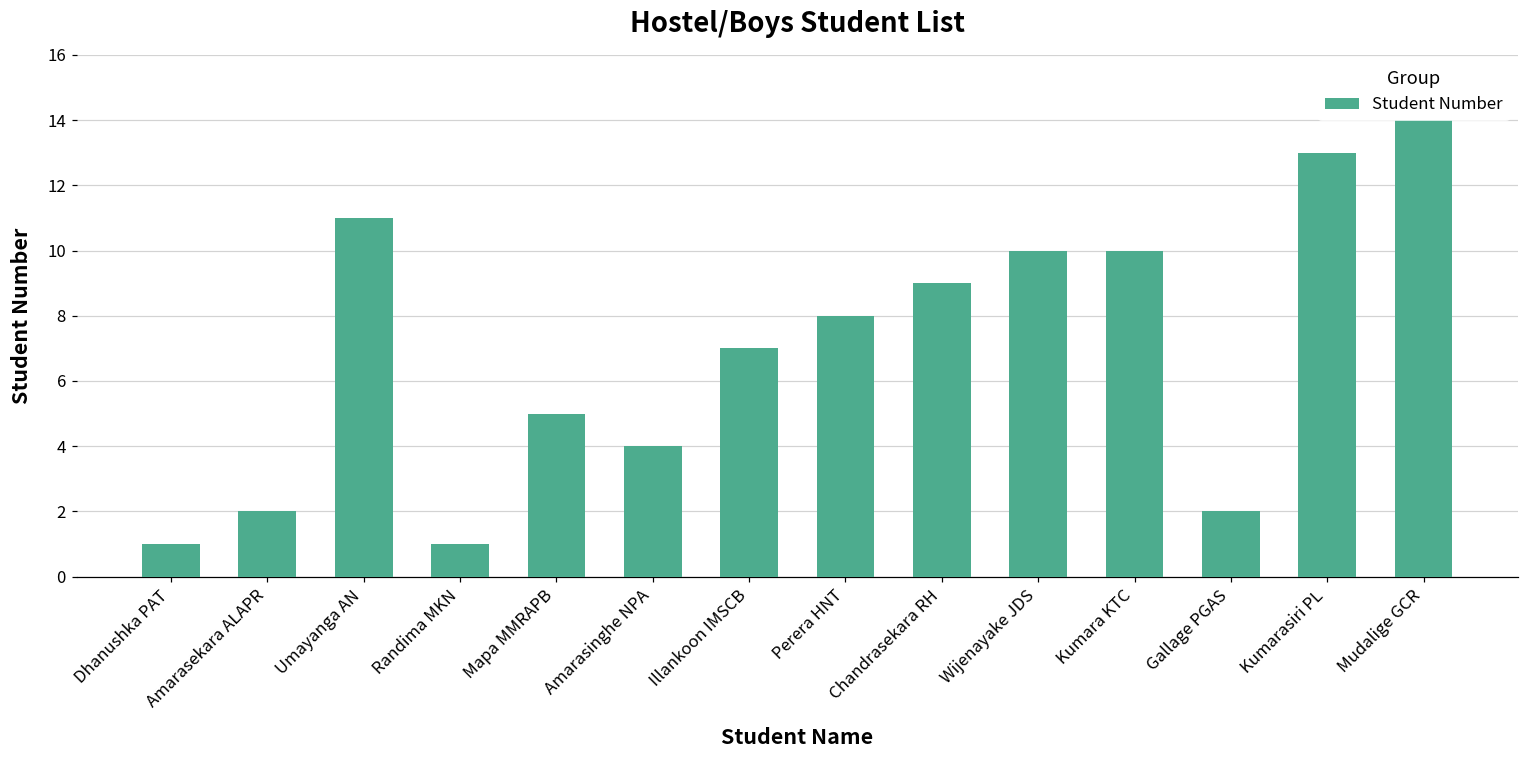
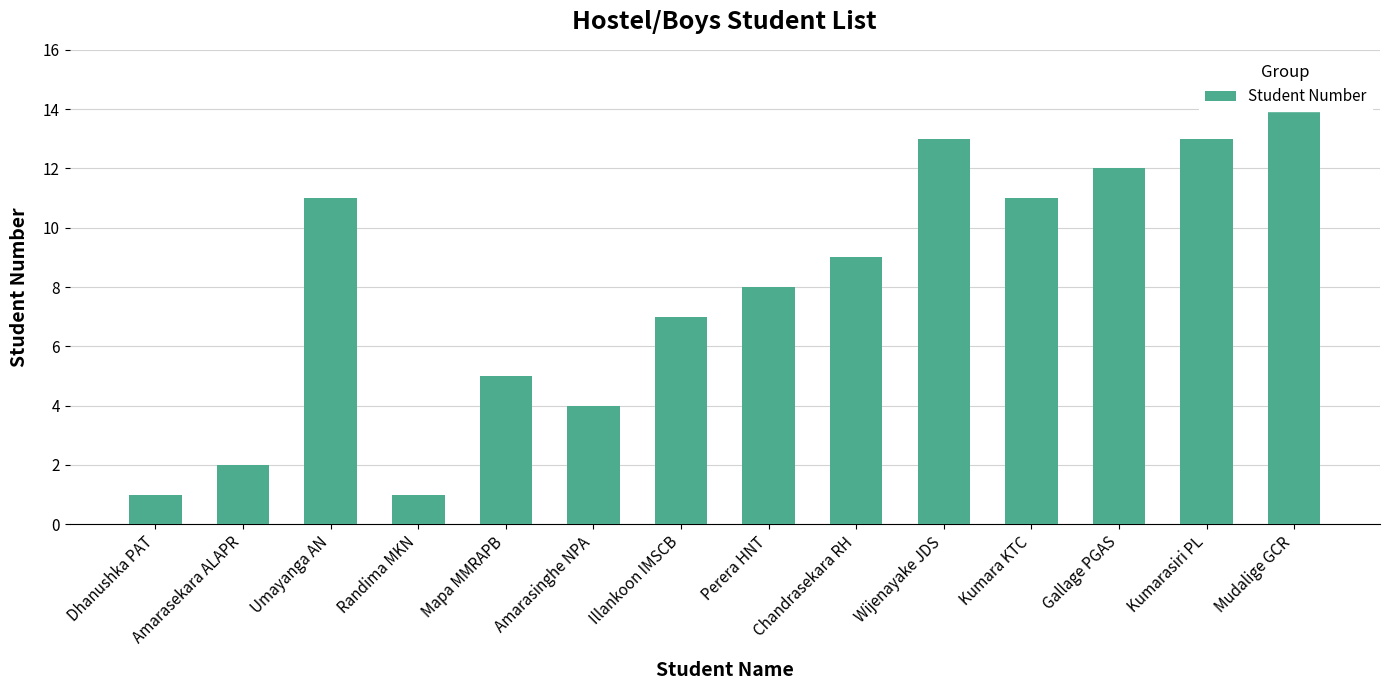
  {
    "Dhanushka PAT": 1,
    "Amarasekara ALAPR": 2,
    "Umayanga AN": 11,
    "Randima MKN": 1,
    "Mapa MMRAPB": 5,
    "Amarasinghe NPA": 4,
    "Illankoon IMSCB": 7,
    "Perera HNT": 8,
    "Chandrasekara RH": 9,
-   "Wijenayake JDS": 10,
-   "Kumara KTC": 10,
-   "Gallage PGAS": 2,
+   "Wijenayake JDS": 13,
+   "Kumara KTC": 11,
+   "Gallage PGAS": 12,
    "Kumarasiri PL": 13
  }
